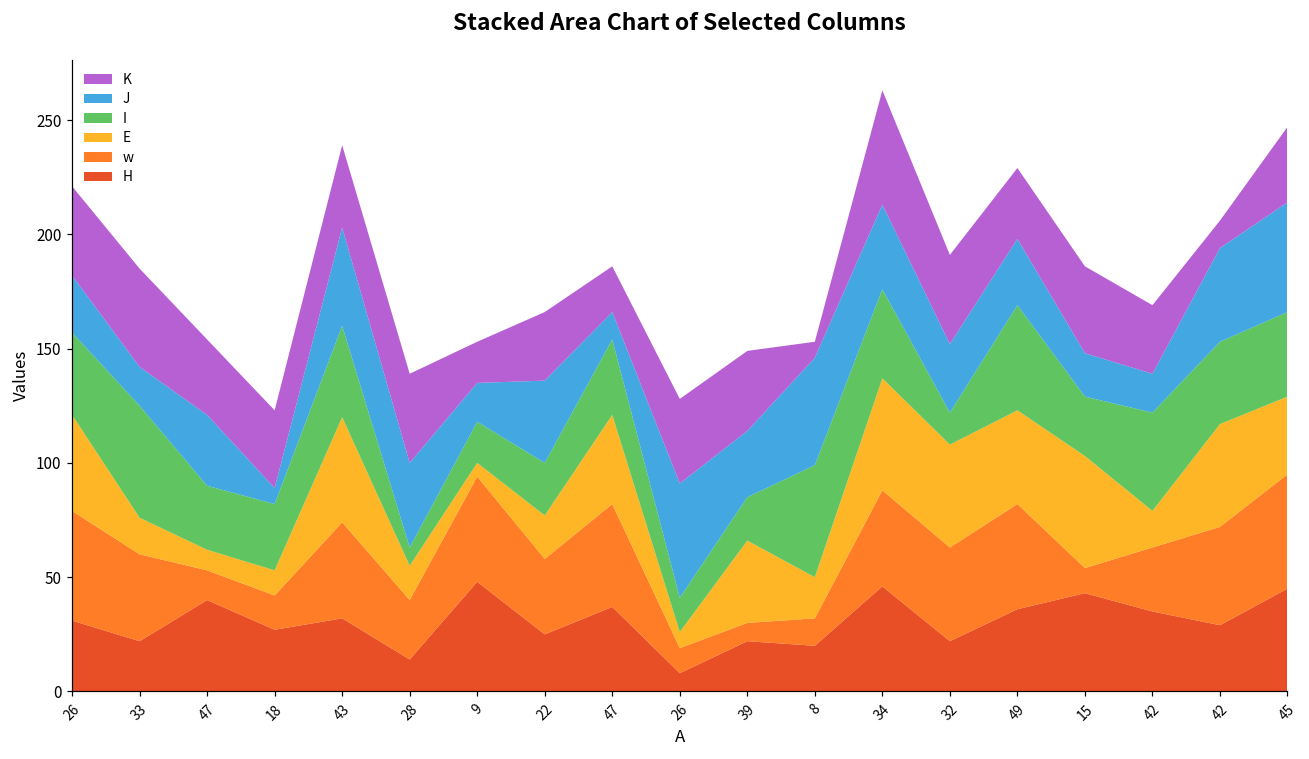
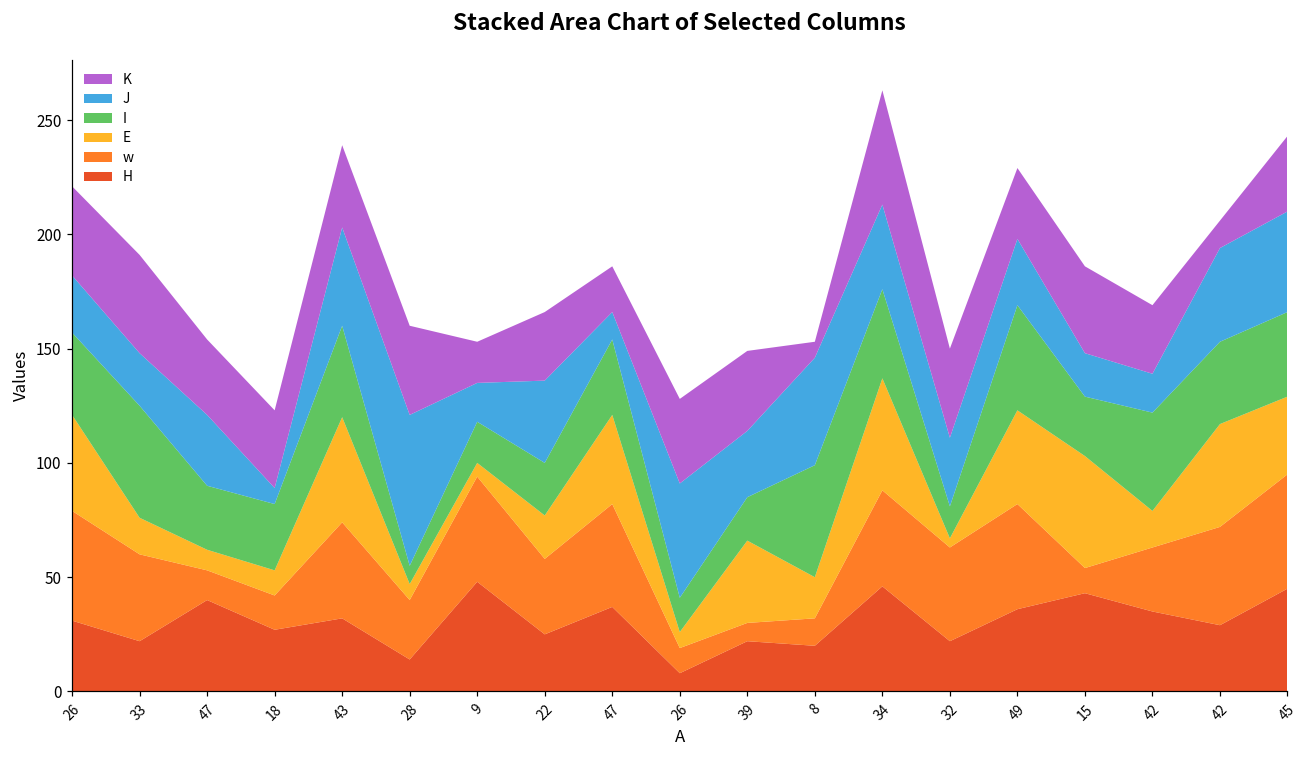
  {
    "E": {
      "33": 16,
      "18": 11,
      "43": 46,
-     "28": 15,
+     "28": 7,
      "9": 6,
      "22": 19,
      "39": 36,
      "8": 18,
      "34": 49,
-     "32": 45,
+     "32": 4,
      "49": 41,
      "15": 49,
      "45": 34
    },
    "I": {
      "33": 49,
      "18": 29,
      "43": 40,
      "28": 8,
      "9": 18,
      "22": 23,
      "39": 19,
      "8": 49,
      "34": 39,
      "32": 14,
      "49": 46,
      "15": 26,
      "45": 37
    },
    "J": {
-     "33": 17,
+     "33": 23,
      "18": 7,
      "43": 43,
-     "28": 37,
+     "28": 66,
      "9": 17,
      "22": 36,
      "39": 29,
      "8": 47,
      "34": 37,
      "32": 30,
      "49": 29,
      "15": 19,
-     "45": 48
+     "45": 44
    },
    "K": {
      "33": 43,
      "18": 34,
      "43": 36,
      "28": 39,
      "9": 18,
      "22": 30,
      "39": 35,
      "8": 7,
      "34": 50,
      "32": 39,
      "49": 31,
      "15": 38,
      "45": 33
    }
  }
